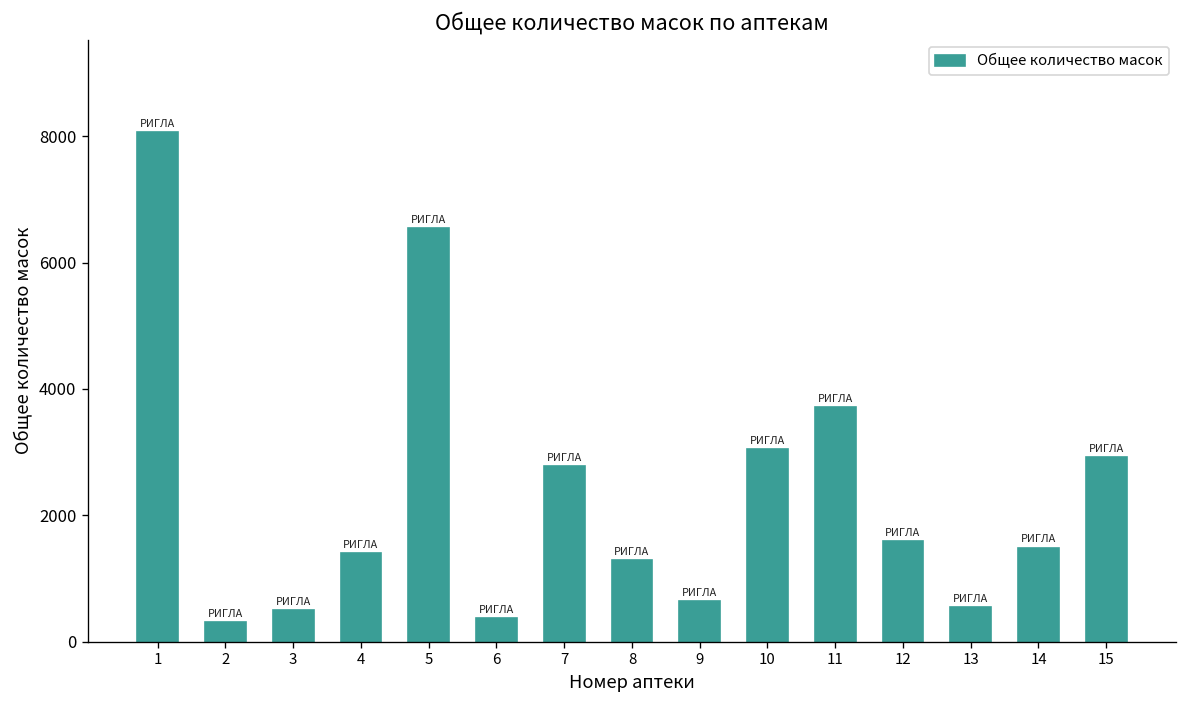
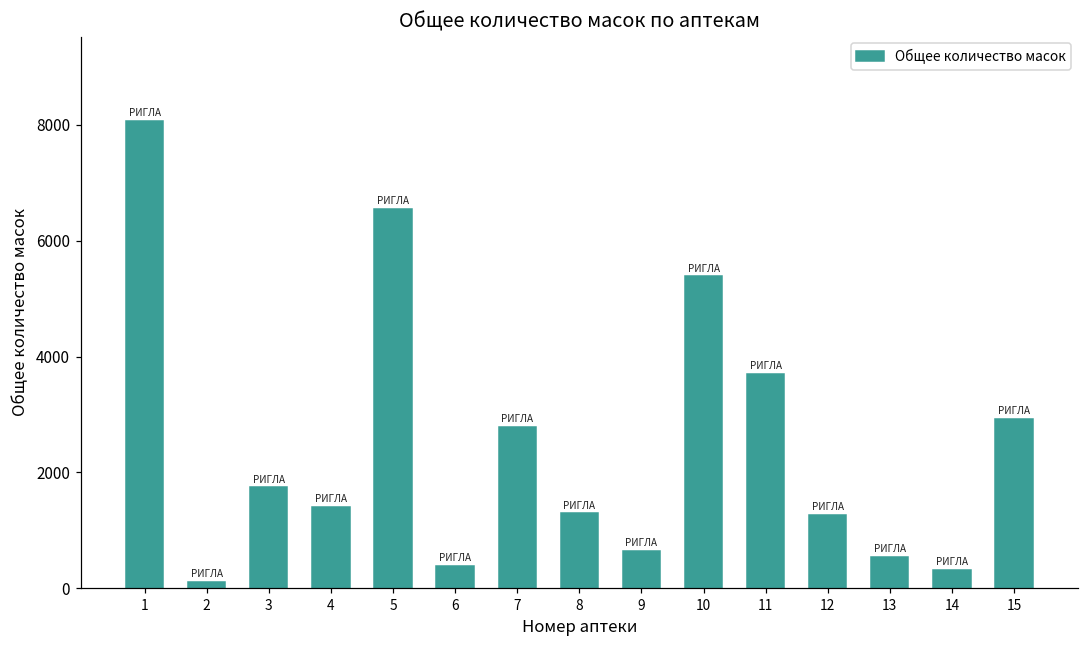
  {
    "1": 8100,
-   "2": 300,
-   "3": 500,
+   "2": 100,
+   "3": 1700,
    "4": 1400,
    "5": 6500,
    "6": 400,
    "7": 2800,
    "8": 1300,
    "9": 600,
-   "10": 3100,
+   "10": 5400,
    "11": 3700,
-   "12": 1600,
+   "12": 1300,
    "13": 500,
-   "14": 1500,
+   "14": 300,
    "15": 2900
  }
